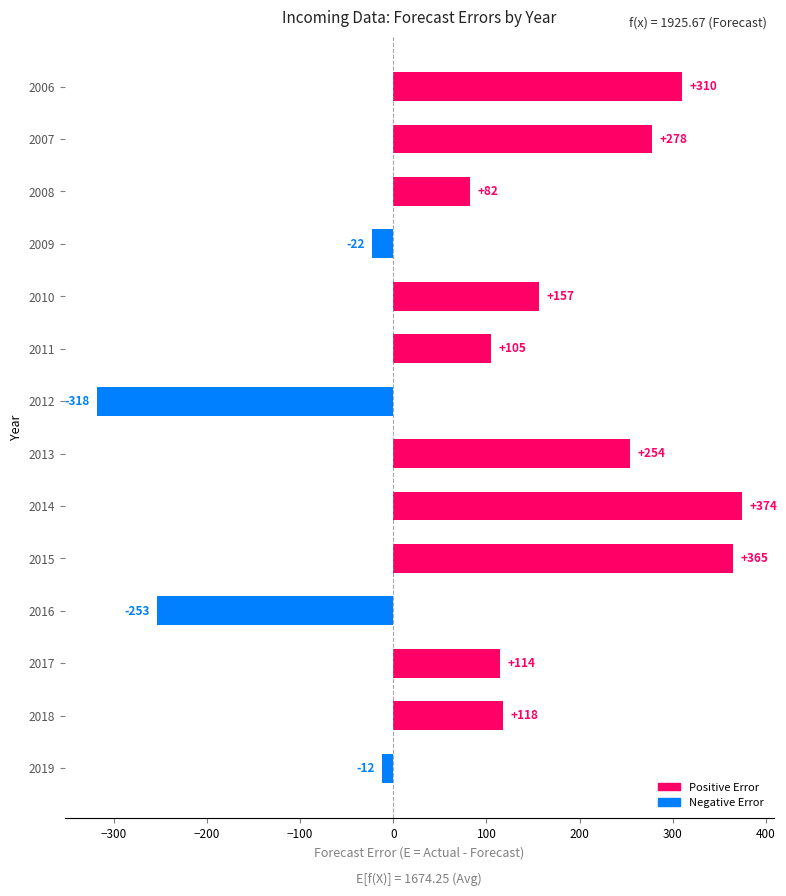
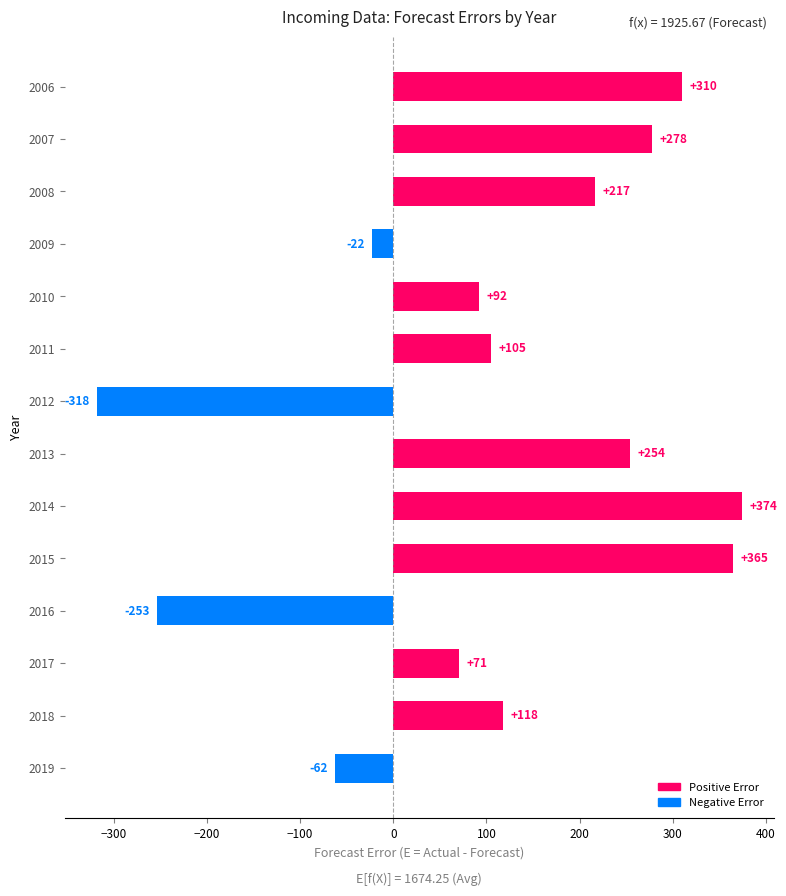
  {
    "2006": "+310",
    "2007": "+278",
-   "2008": "+82",
+   "2008": "+217",
    "2009": "-22",
-   "2010": "+157",
+   "2010": "+92",
    "2011": "+105",
    "2012": "-318",
    "2013": "+254",
    "2014": "+374",
    "2015": "+365",
    "2016": "-253",
-   "2017": "+114",
+   "2017": "+71",
    "2018": "+118",
-   "2019": "-12"
+   "2019": "-62"
  }
